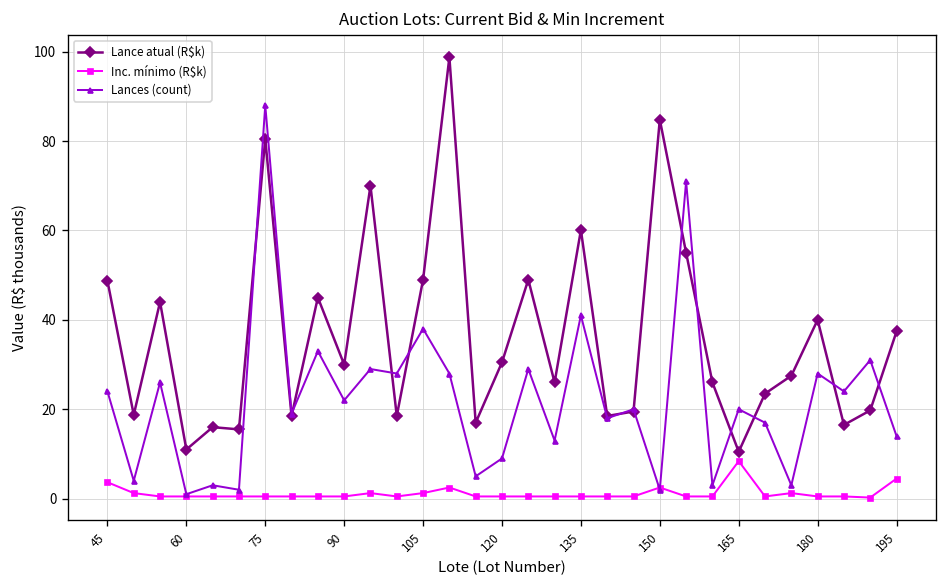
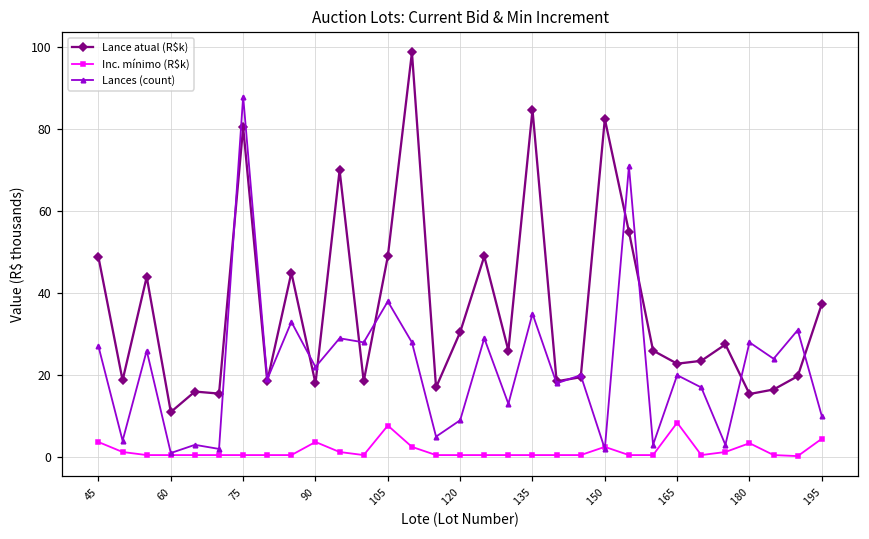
  {
    "Lance atual (R$k)": {
      "45": 49,
      "60": 11,
      "75": 81,
-     "90": 30,
+     "90": 18,
      "105": 49,
      "120": 31,
-     "135": 60,
-     "150": 85,
-     "165": 11,
-     "180": 40,
+     "135": 85,
+     "150": 83,
+     "165": 23,
+     "180": 15,
      "195": 37
    },
    "Inc. mínimo (R$k)": {
      "45": 4,
      "75": 1,
-     "90": 1,
-     "105": 1,
+     "90": 4,
+     "105": 8,
      "120": 1,
      "135": 1,
      "165": 8,
-     "180": 1,
+     "180": 3,
      "195": 4
    },
    "Lances (count)": {
-     "45": 24,
+     "45": 27,
      "75": 88,
      "90": 22,
      "105": 38,
      "120": 9,
-     "135": 41,
+     "135": 35,
      "165": 20,
      "180": 28,
-     "195": 14
+     "195": 10
    }
  }
